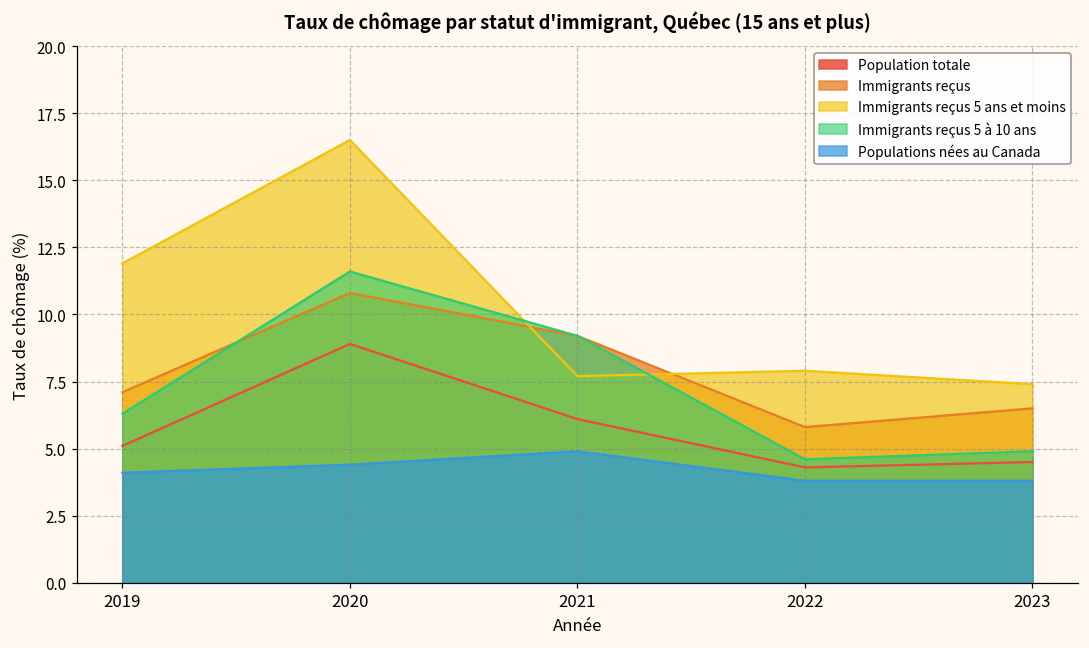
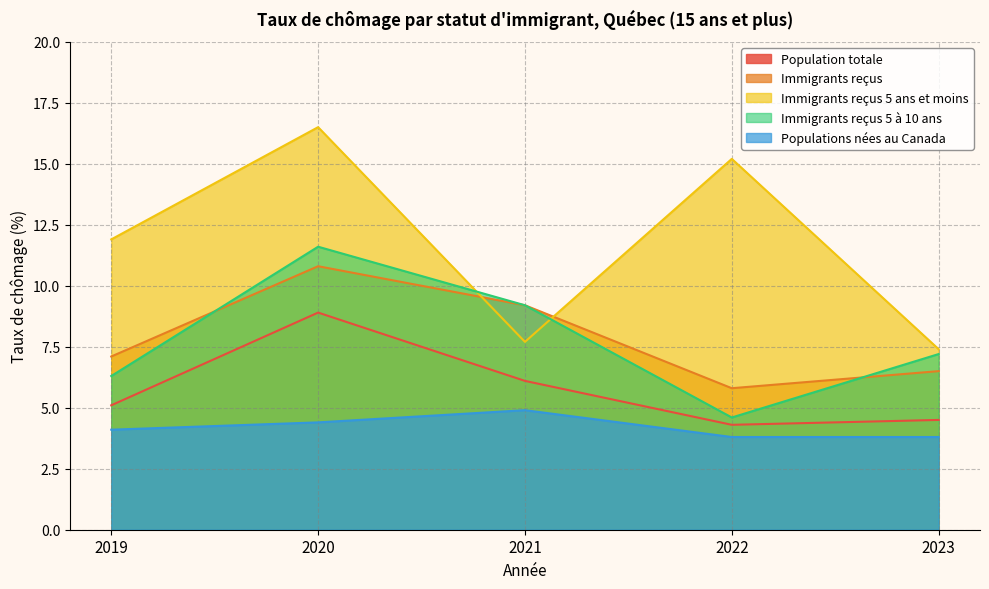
  {
    "Immigrants reçus 5 ans et moins": {
      "2019": 11.9,
      "2020": 16.5,
      "2021": 7.7,
-     "2022": 7.9,
+     "2022": 15.2,
      "2023": 7.4
    },
    "Immigrants reçus 5 à 10 ans": {
      "2019": 6.3,
      "2020": 11.6,
      "2022": 4.6,
-     "2023": 4.9
+     "2023": 7.2
    },
    "Populations nées au Canada": {
      "2019": 4.1,
      "2020": 4.4,
      "2021": 4.9,
      "2022": 3.8,
      "2023": 3.8
    }
  }
